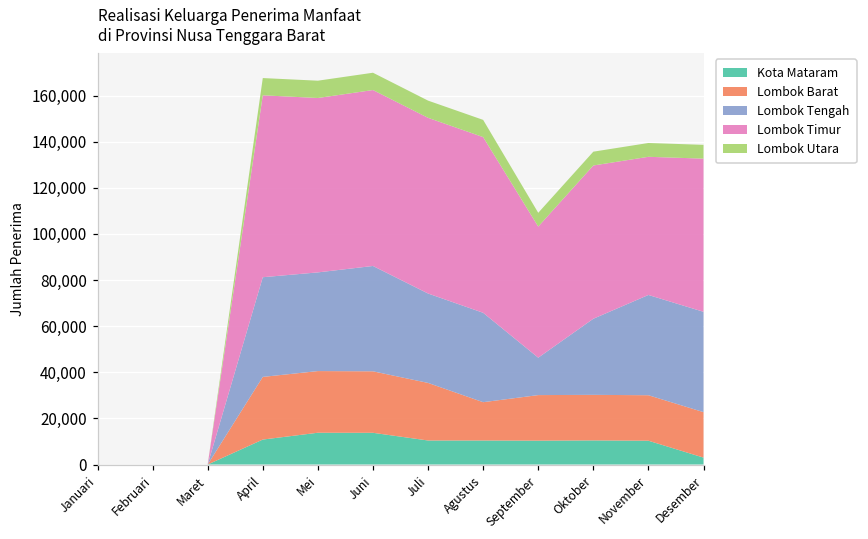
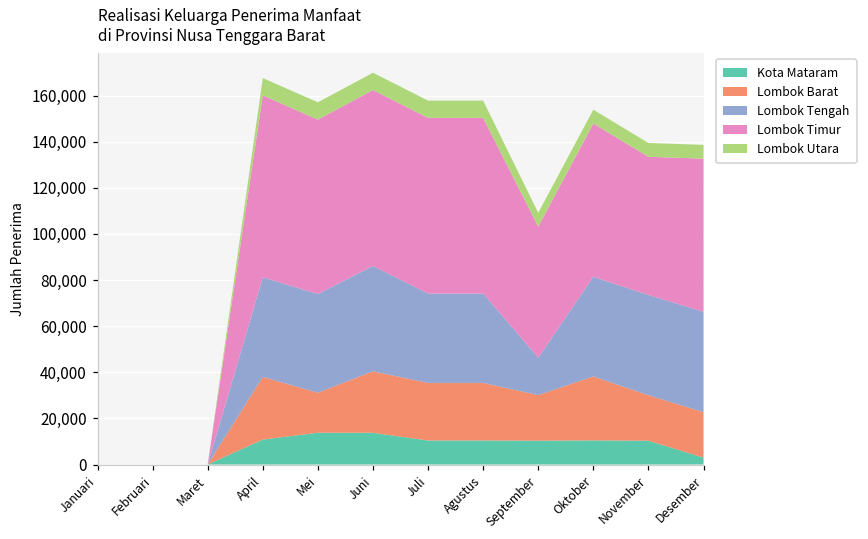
  {
    "Kota Mataram": {
      "April": "11,000",
      "Mei": "14,000",
      "Juni": "14,000",
      "Juli": "10,000",
      "Agustus": "10,000",
      "September": "10,000",
      "Oktober": "10,000",
      "November": "10,000",
      "Desember": "3,000"
    },
    "Lombok Barat": {
      "April": "27,000",
-     "Mei": "27,000",
+     "Mei": "17,000",
      "Juni": "27,000",
      "Juli": "25,000",
-     "Agustus": "17,000",
+     "Agustus": "25,000",
      "September": "20,000",
-     "Oktober": "20,000",
+     "Oktober": "28,000",
      "November": "20,000",
      "Desember": "20,000"
    },
    "Lombok Tengah": {
      "April": "43,000",
      "Mei": "43,000",
      "Juni": "46,000",
      "Juli": "39,000",
      "Agustus": "39,000",
      "September": "16,000",
-     "Oktober": "33,000",
+     "Oktober": "43,000",
      "November": "43,000",
      "Desember": "44,000"
    },
    "Lombok Timur": {
      "April": "79,000",
      "Mei": "76,000",
      "Juni": "76,000",
      "Juli": "76,000",
      "Agustus": "76,000",
      "September": "57,000",
      "Oktober": "66,000",
      "November": "60,000",
      "Desember": "66,000"
    },
    "Lombok Utara": {
      "April": "7,000",
      "Mei": "8,000",
      "Juni": "8,000",
      "Juli": "7,000",
      "Agustus": "7,000",
      "September": "6,000",
      "Oktober": "6,000",
      "November": "6,000",
      "Desember": "6,000"
    }
  }
